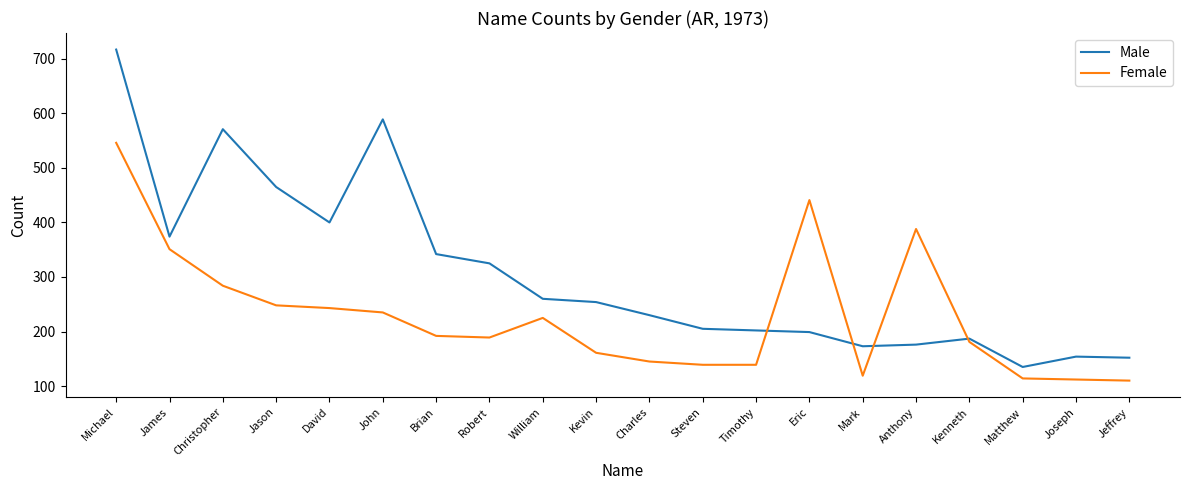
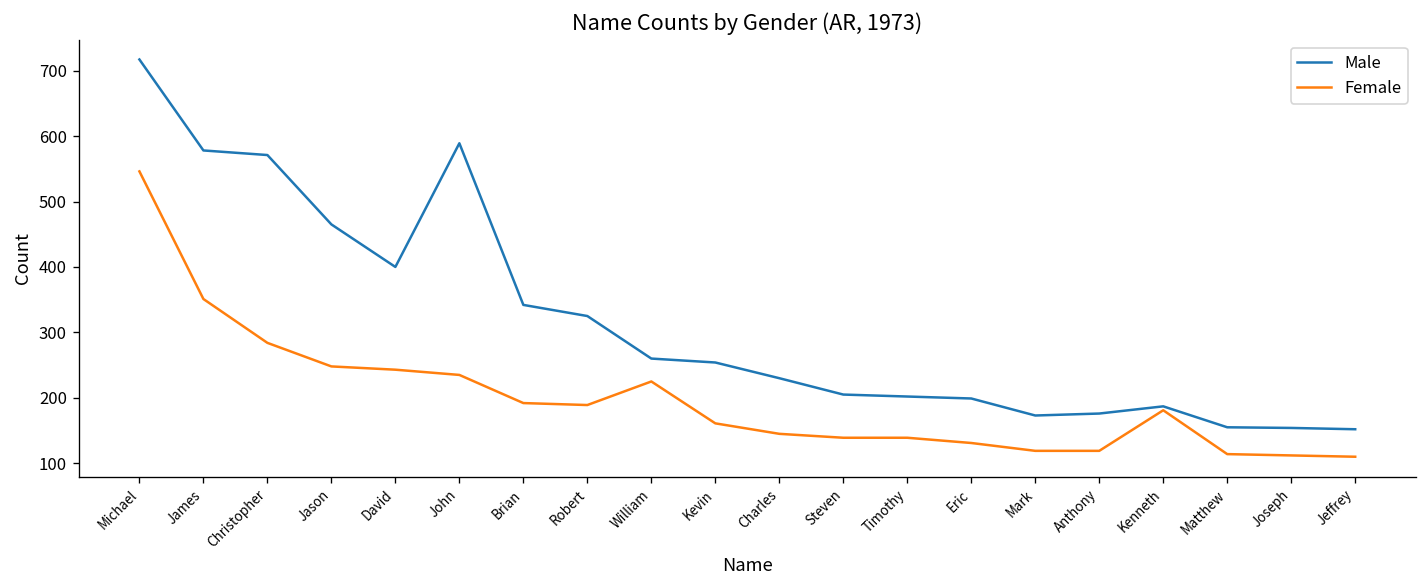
  {
    "Male": {
      "Michael": 720,
-     "James": 370,
+     "James": 580,
      "Christopher": 570,
      "Jason": 470,
      "David": 400,
      "John": 590,
      "Brian": 340,
      "Robert": 330,
      "William": 260,
      "Kevin": 250,
      "Charles": 230,
      "Steven": 210,
      "Timothy": 200,
      "Eric": 200,
      "Mark": 170,
      "Anthony": 180,
      "Kenneth": 190,
-     "Matthew": 140,
+     "Matthew": 160,
      "Joseph": 150,
      "Jeffrey": 150
    },
    "Female": {
      "Michael": 550,
      "James": 350,
      "Christopher": 280,
      "Jason": 250,
      "David": 240,
      "John": 240,
      "Brian": 190,
      "Robert": 190,
      "William": 230,
      "Kevin": 160,
      "Charles": 150,
      "Steven": 140,
      "Timothy": 140,
-     "Eric": 440,
+     "Eric": 130,
      "Mark": 120,
-     "Anthony": 390,
+     "Anthony": 120,
      "Kenneth": 180,
      "Matthew": 110,
      "Joseph": 110,
      "Jeffrey": 110
    }
  }
